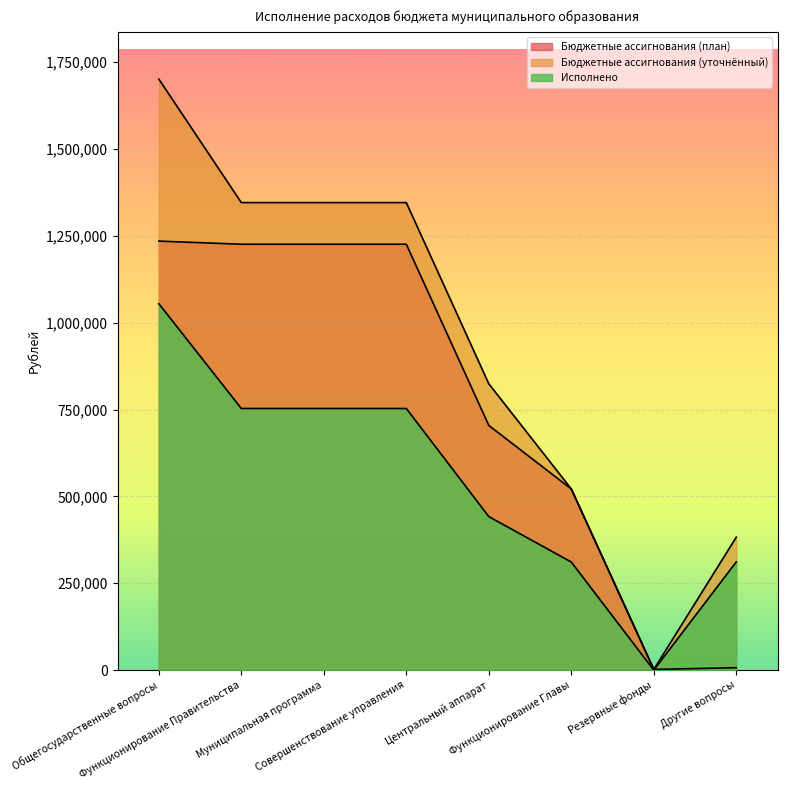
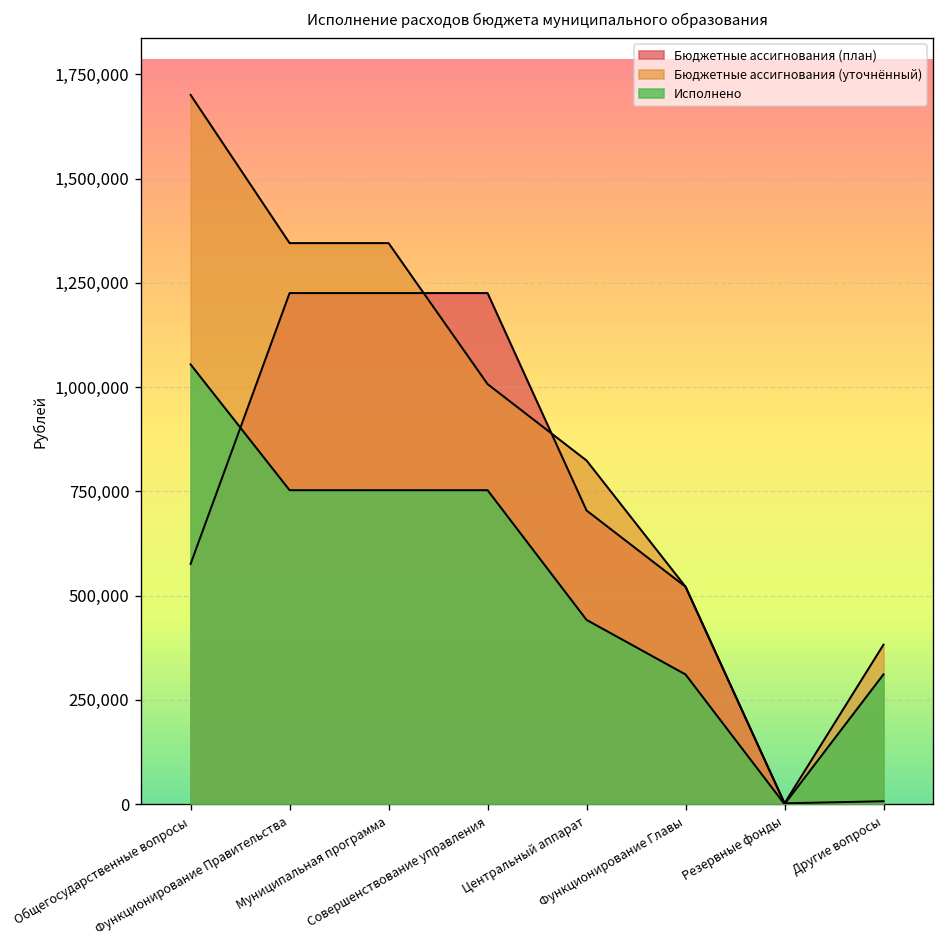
  {
    "Бюджетные ассигнования (план)": {
-     "Общегосударственные вопросы": "1,230,000",
+     "Общегосударственные вопросы": "580,000",
      "Функционирование Правительства": "1,230,000",
      "Муниципальная программа": "1,230,000",
      "Совершенствование управления": "1,230,000",
      "Центральный аппарат": "700,000",
      "Другие вопросы": "10,000"
    },
    "Бюджетные ассигнования (уточнённый)": {
      "Общегосударственные вопросы": "1,700,000",
      "Функционирование Правительства": "1,350,000",
      "Муниципальная программа": "1,350,000",
-     "Совершенствование управления": "1,350,000",
+     "Совершенствование управления": "1,010,000",
      "Центральный аппарат": "820,000",
      "Другие вопросы": "380,000"
    },
    "Исполнено": {
      "Общегосударственные вопросы": "1,050,000",
      "Функционирование Правительства": "750,000",
      "Муниципальная программа": "750,000",
      "Совершенствование управления": "750,000",
      "Центральный аппарат": "440,000",
      "Функционирование Главы": "310,000",
      "Другие вопросы": "310,000"
    }
  }
